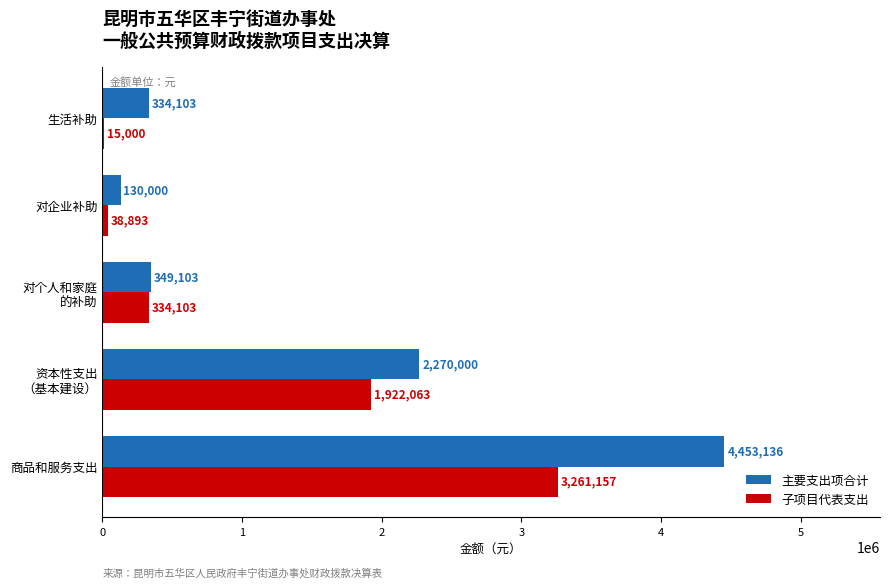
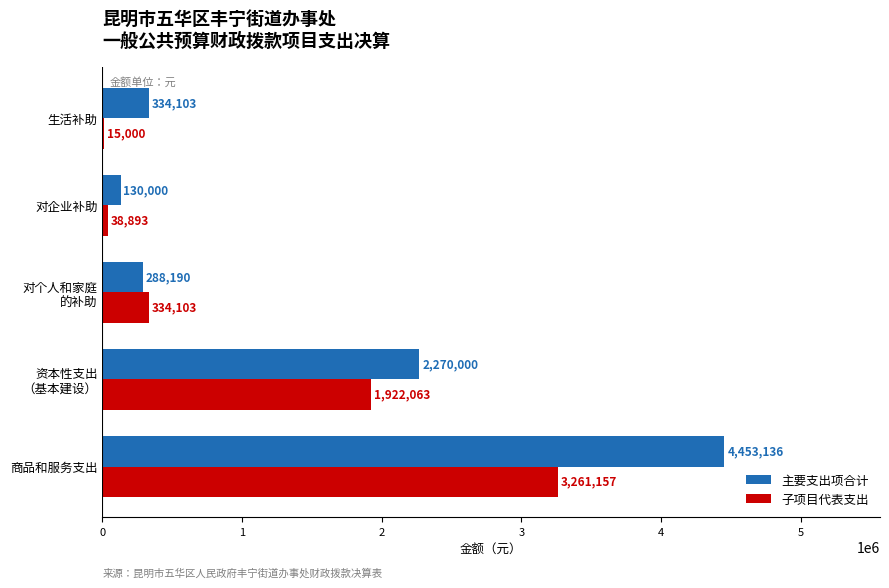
  {
    "主要支出项合计": {
      "生活补助": "334,103",
      "对企业补助": "130,000",
-     "对个人和家庭 的补助": "349,103",
+     "对个人和家庭 的补助": "288,190",
      "资本性支出 （基本建设）": "2,270,000",
      "商品和服务支出": "4,453,136"
    },
    "子项目代表支出": {
      "生活补助": "15,000",
      "对企业补助": "38,893",
      "对个人和家庭 的补助": "334,103",
      "资本性支出 （基本建设）": "1,922,063",
      "商品和服务支出": "3,261,157"
    }
  }
